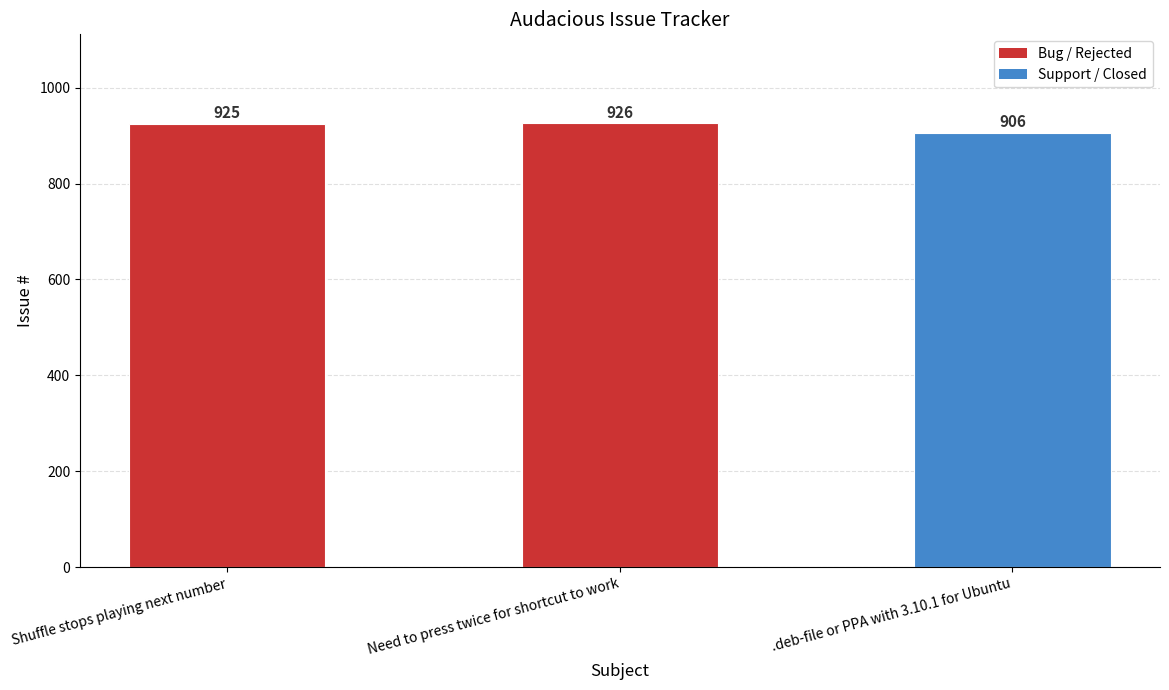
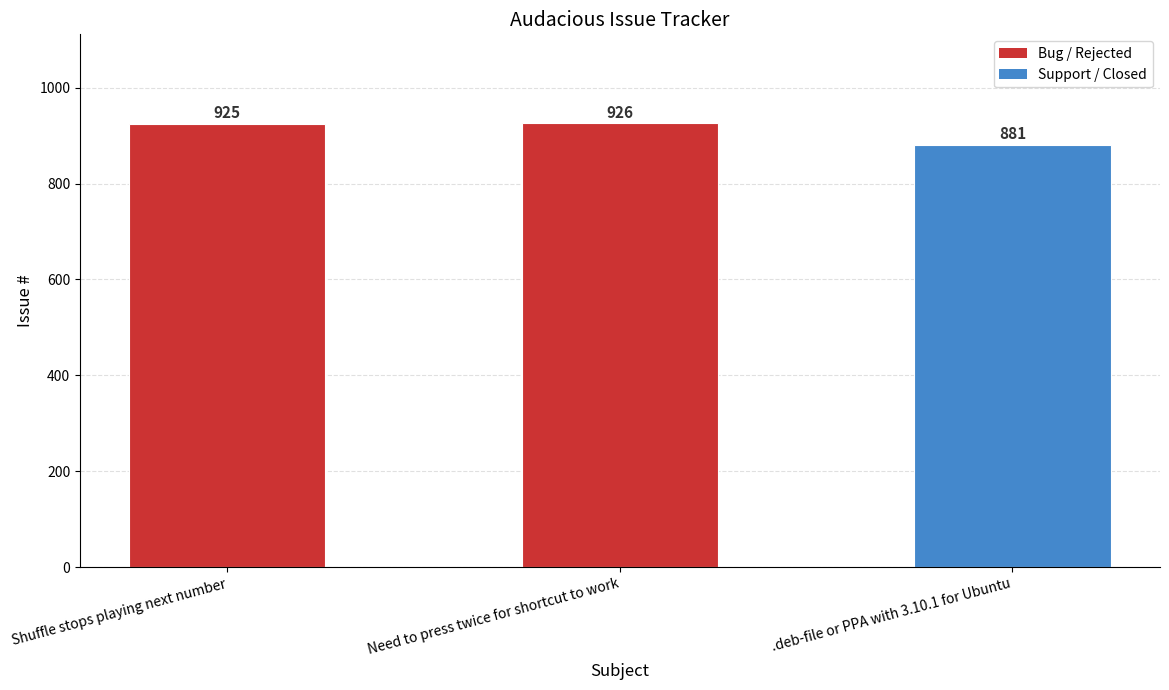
  {
    "Shuffle stops playing next number": 925,
    "Need to press twice for shortcut to work": 926,
-   ".deb-file or PPA with 3.10.1 for Ubuntu": 906
+   ".deb-file or PPA with 3.10.1 for Ubuntu": 881
  }
